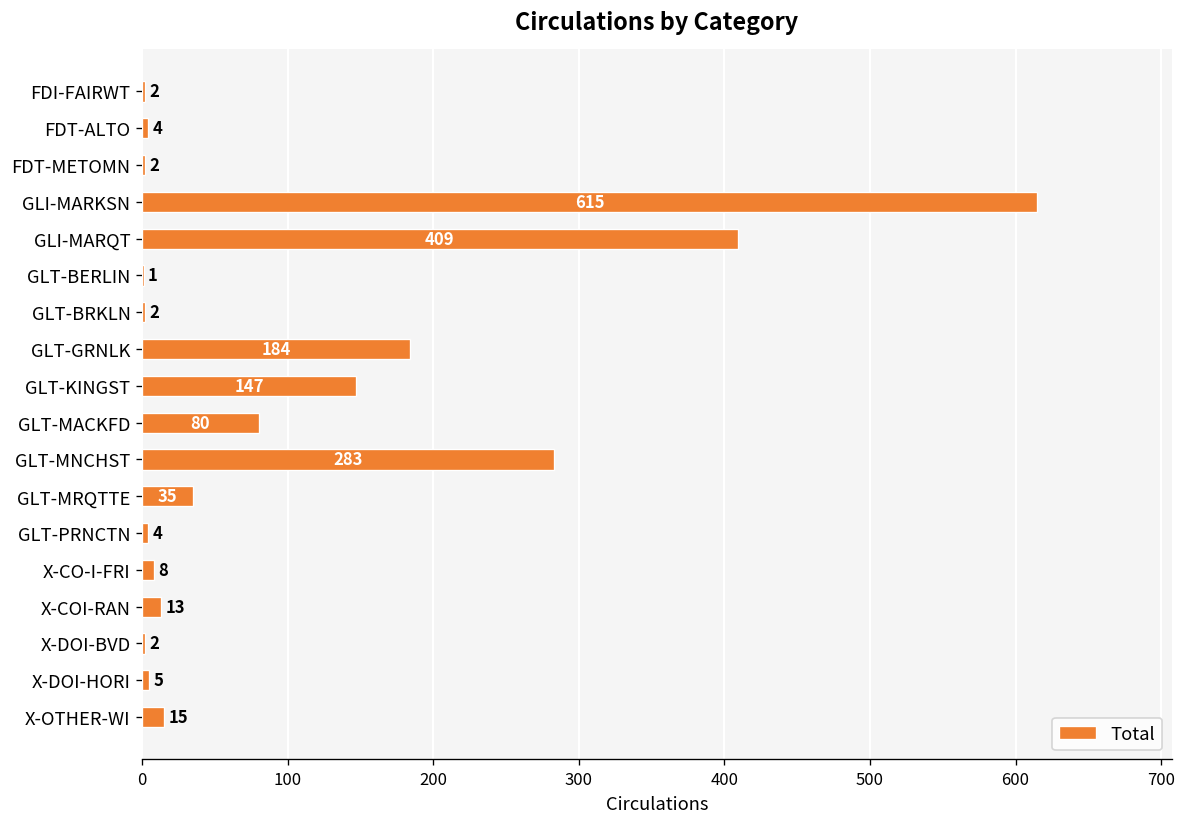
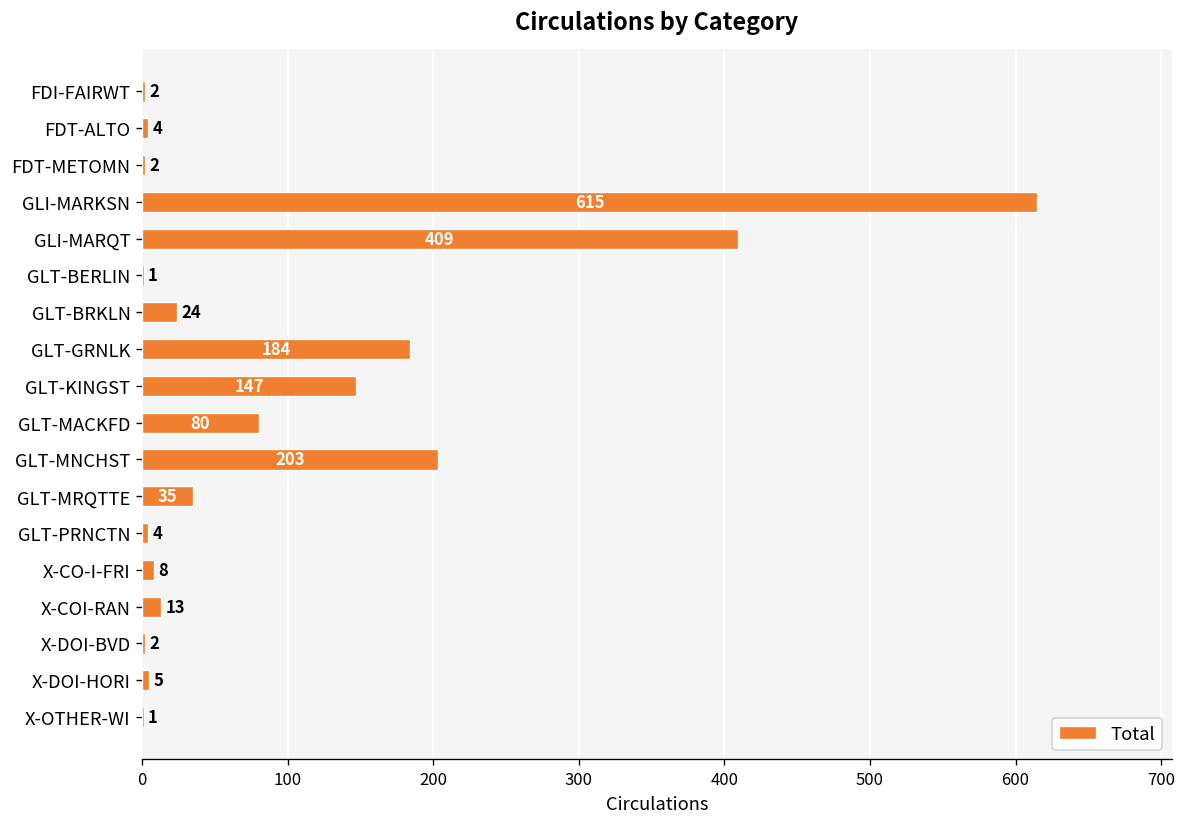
  {
    "FDI-FAIRWT": 2,
    "FDT-ALTO": 4,
    "FDT-METOMN": 2,
    "GLI-MARKSN": 615,
    "GLI-MARQT": 409,
    "GLT-BERLIN": 1,
-   "GLT-BRKLN": 2,
+   "GLT-BRKLN": 24,
    "GLT-GRNLK": 184,
    "GLT-KINGST": 147,
    "GLT-MACKFD": 80,
-   "GLT-MNCHST": 283,
+   "GLT-MNCHST": 203,
    "GLT-MRQTTE": 35,
    "GLT-PRNCTN": 4,
    "X-CO-I-FRI": 8,
    "X-COI-RAN": 13,
    "X-DOI-BVD": 2,
    "X-DOI-HORI": 5,
-   "X-OTHER-WI": 15
+   "X-OTHER-WI": 1
  }
